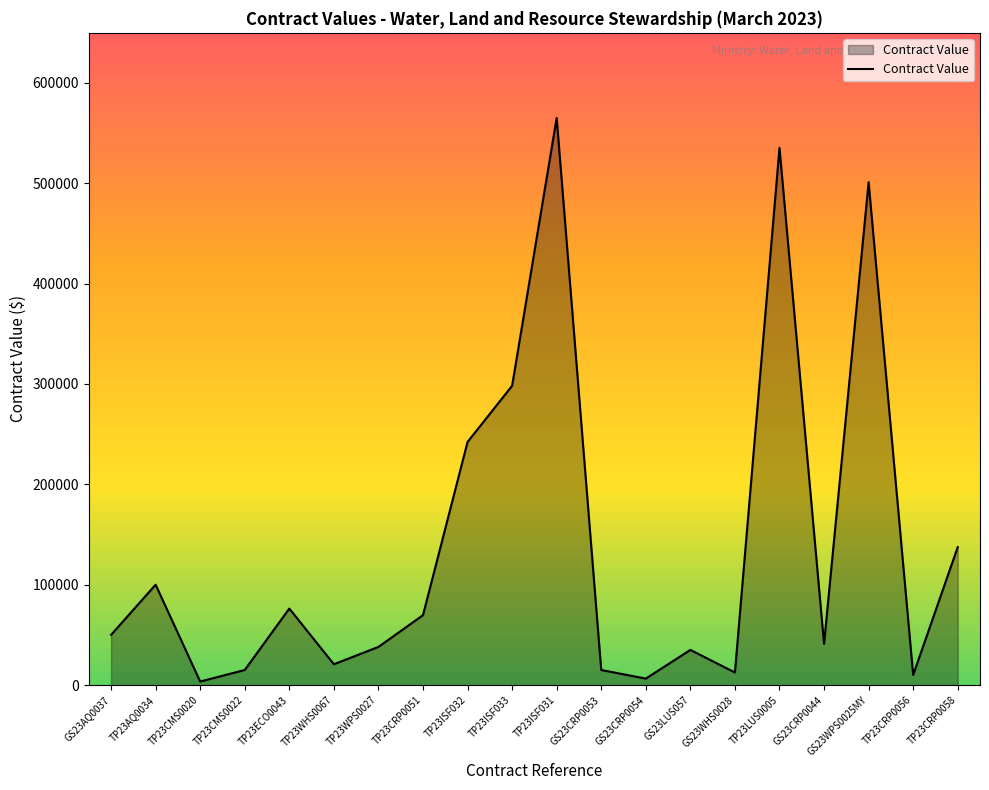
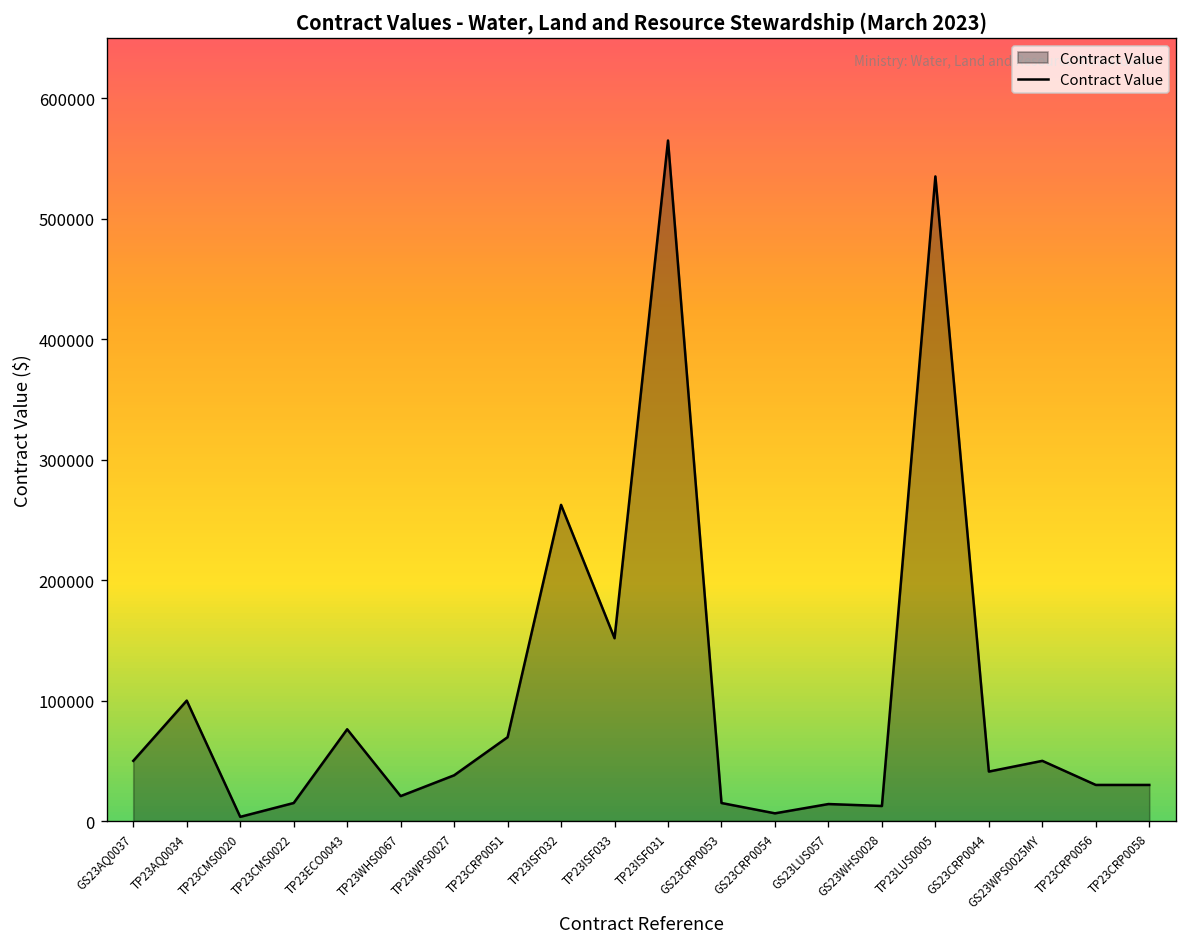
  {
    "GS23AQ0037": 50000,
    "TP23AQ0034": 100000,
    "TP23CMS0020": 4000,
    "TP23CMS0022": 15000,
    "TP23ECO0043": 76000,
    "TP23WHS0067": 21000,
    "TP23WPS0027": 38000,
    "TP23CRP0051": 70000,
-   "TP23ISF032": 242000,
-   "TP23ISF033": 298000,
+   "TP23ISF032": 263000,
+   "TP23ISF033": 152000,
    "TP23ISF031": 565000,
    "GS23CRP0053": 15000,
    "GS23CRP0054": 6000,
-   "GS23LUS057": 35000,
+   "GS23LUS057": 14000,
    "GS23WHS0028": 13000,
    "TP23LUS0005": 535000,
    "GS23CRP0044": 41000,
-   "GS23WPS0025MY": 501000,
-   "TP23CRP0056": 10000,
-   "TP23CRP0058": 137000
+   "GS23WPS0025MY": 50000,
+   "TP23CRP0056": 30000,
+   "TP23CRP0058": 30000
  }
